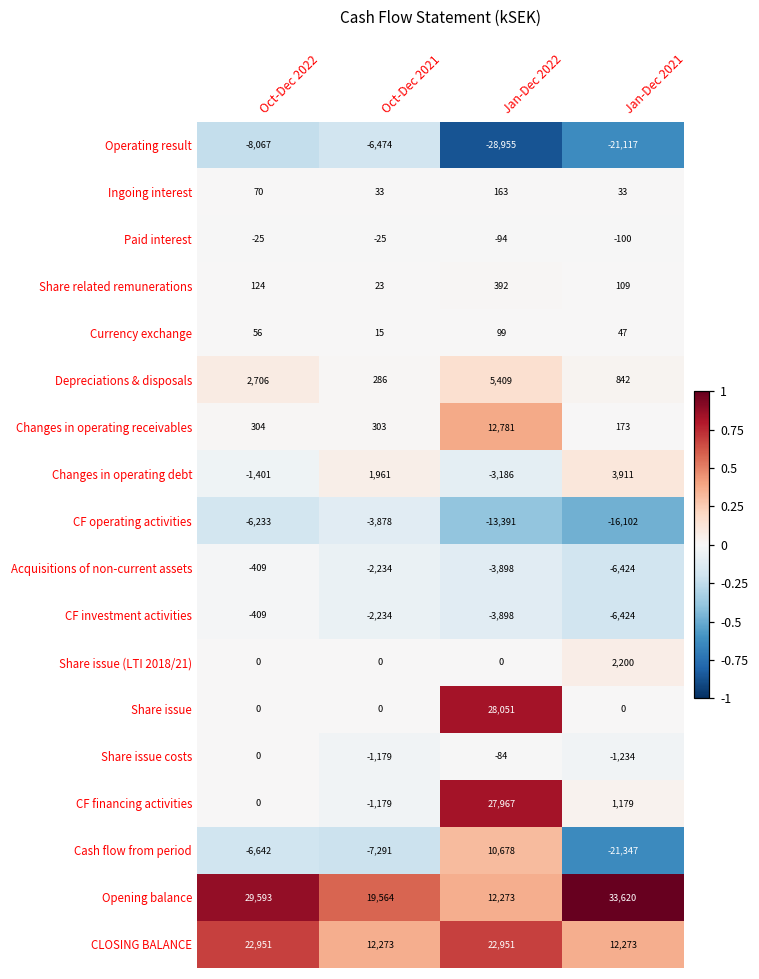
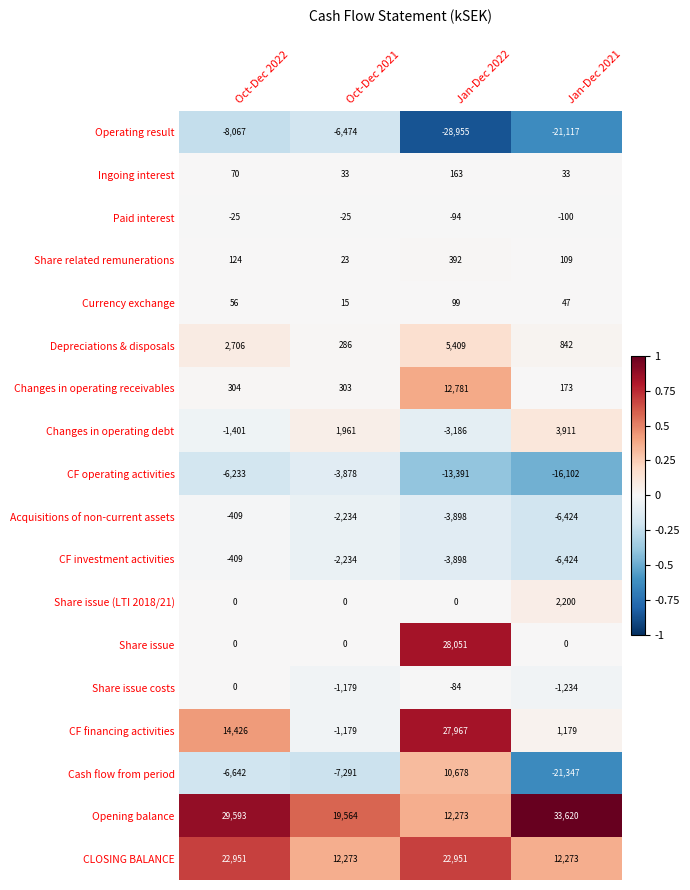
  {
    "Operating result": {
      "Oct-Dec 2022": "-8,067",
      "Oct-Dec 2021": "-6,474",
      "Jan-Dec 2022": "-28,955",
      "Jan-Dec 2021": "-21,117"
    },
    "Ingoing interest": {
      "Oct-Dec 2022": "70",
      "Oct-Dec 2021": "33",
      "Jan-Dec 2022": "163",
      "Jan-Dec 2021": "33"
    },
    "Paid interest": {
      "Oct-Dec 2022": "-25",
      "Oct-Dec 2021": "-25",
      "Jan-Dec 2022": "-94",
      "Jan-Dec 2021": "-100"
    },
    "Share related remunerations": {
      "Oct-Dec 2022": "124",
      "Oct-Dec 2021": "23",
      "Jan-Dec 2022": "392",
      "Jan-Dec 2021": "109"
    },
    "Currency exchange": {
      "Oct-Dec 2022": "56",
      "Oct-Dec 2021": "15",
      "Jan-Dec 2022": "99",
      "Jan-Dec 2021": "47"
    },
    "Depreciations & disposals": {
      "Oct-Dec 2022": "2,706",
      "Oct-Dec 2021": "286",
      "Jan-Dec 2022": "5,409",
      "Jan-Dec 2021": "842"
    },
    "Changes in operating receivables": {
      "Oct-Dec 2022": "304",
      "Oct-Dec 2021": "303",
      "Jan-Dec 2022": "12,781",
      "Jan-Dec 2021": "173"
    },
    "Changes in operating debt": {
      "Oct-Dec 2022": "-1,401",
      "Oct-Dec 2021": "1,961",
      "Jan-Dec 2022": "-3,186",
      "Jan-Dec 2021": "3,911"
    },
    "CF operating activities": {
      "Oct-Dec 2022": "-6,233",
      "Oct-Dec 2021": "-3,878",
      "Jan-Dec 2022": "-13,391",
      "Jan-Dec 2021": "-16,102"
    },
    "Acquisitions of non-current assets": {
      "Oct-Dec 2022": "-409",
      "Oct-Dec 2021": "-2,234",
      "Jan-Dec 2022": "-3,898",
      "Jan-Dec 2021": "-6,424"
    },
    "CF investment activities": {
      "Oct-Dec 2022": "-409",
      "Oct-Dec 2021": "-2,234",
      "Jan-Dec 2022": "-3,898",
      "Jan-Dec 2021": "-6,424"
    },
    "Share issue (LTI 2018/21)": {
      "Oct-Dec 2022": "0",
      "Oct-Dec 2021": "0",
      "Jan-Dec 2022": "0",
      "Jan-Dec 2021": "2,200"
    },
    "Share issue": {
      "Oct-Dec 2022": "0",
      "Oct-Dec 2021": "0",
      "Jan-Dec 2022": "28,051",
      "Jan-Dec 2021": "0"
    },
    "Share issue costs": {
      "Oct-Dec 2022": "0",
      "Oct-Dec 2021": "-1,179",
      "Jan-Dec 2022": "-84",
      "Jan-Dec 2021": "-1,234"
    },
    "CF financing activities": {
-     "Oct-Dec 2022": "0",
+     "Oct-Dec 2022": "14,426",
      "Oct-Dec 2021": "-1,179",
      "Jan-Dec 2022": "27,967",
      "Jan-Dec 2021": "1,179"
    },
    "Cash flow from period": {
      "Oct-Dec 2022": "-6,642",
      "Oct-Dec 2021": "-7,291",
      "Jan-Dec 2022": "10,678",
      "Jan-Dec 2021": "-21,347"
    },
    "Opening balance": {
      "Oct-Dec 2022": "29,593",
      "Oct-Dec 2021": "19,564",
      "Jan-Dec 2022": "12,273",
      "Jan-Dec 2021": "33,620"
    },
    "CLOSING BALANCE": {
      "Oct-Dec 2022": "22,951",
      "Oct-Dec 2021": "12,273",
      "Jan-Dec 2022": "22,951",
      "Jan-Dec 2021": "12,273"
    }
  }
